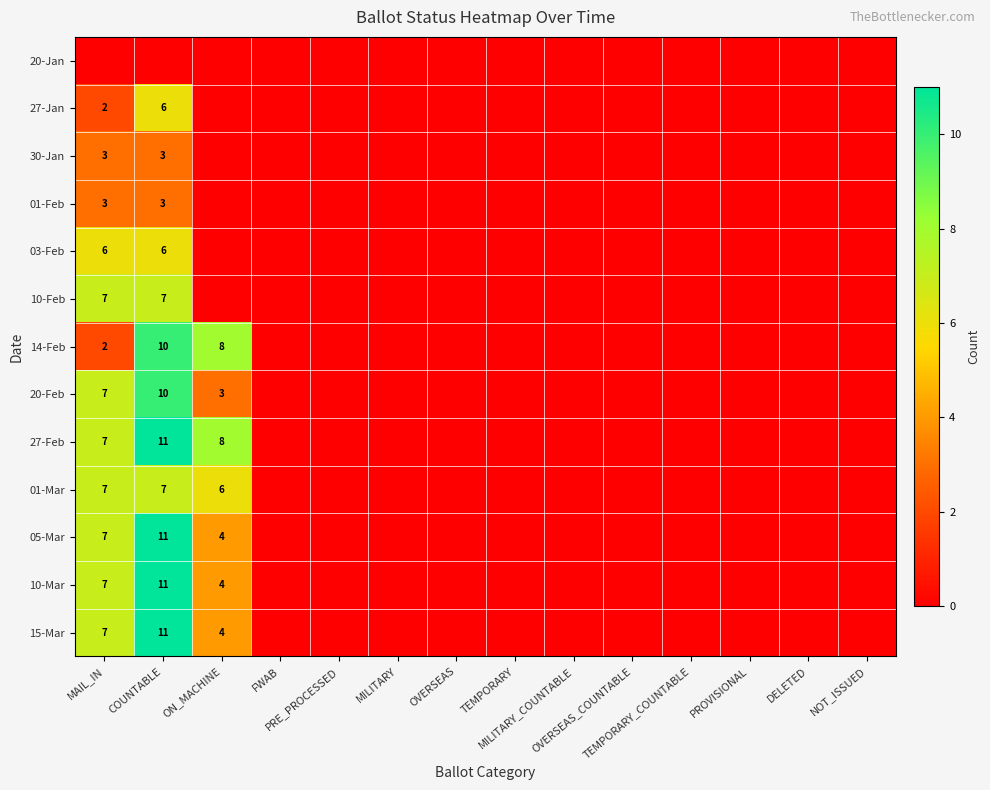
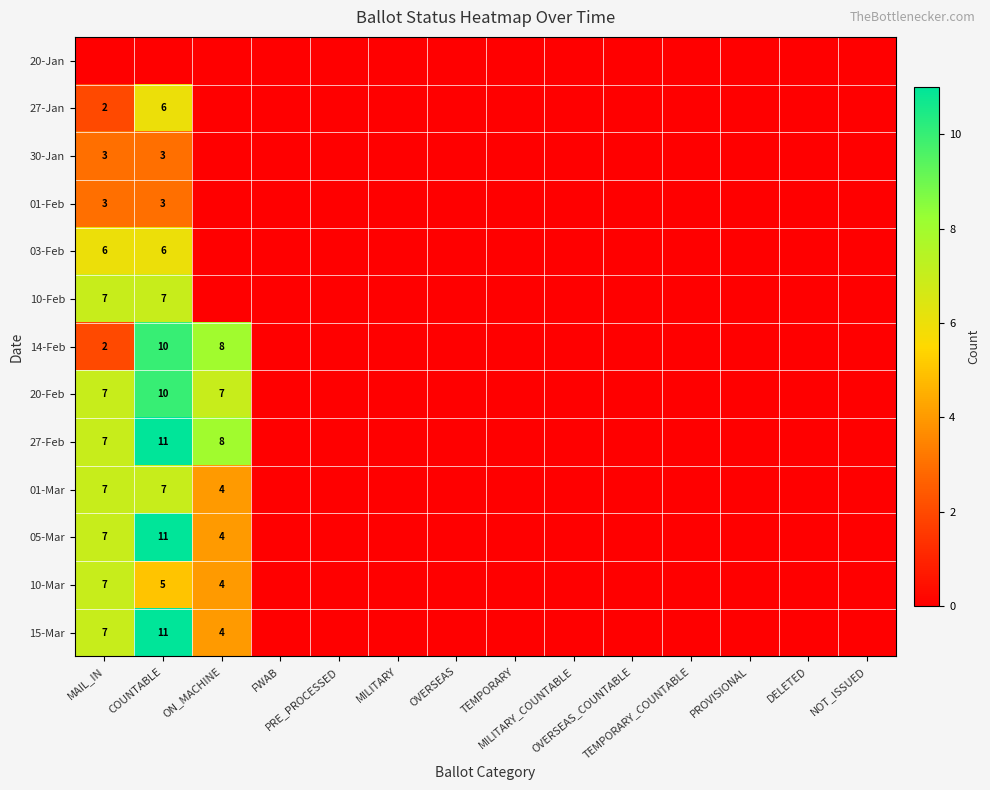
  {
    "27-Jan": {
      "MAIL_IN": 2,
      "COUNTABLE": 6
    },
    "30-Jan": {
      "MAIL_IN": 3,
      "COUNTABLE": 3
    },
    "01-Feb": {
      "MAIL_IN": 3,
      "COUNTABLE": 3
    },
    "03-Feb": {
      "MAIL_IN": 6,
      "COUNTABLE": 6
    },
    "10-Feb": {
      "MAIL_IN": 7,
      "COUNTABLE": 7
    },
    "14-Feb": {
      "MAIL_IN": 2,
      "COUNTABLE": 10,
      "ON_MACHINE": 8
    },
    "20-Feb": {
      "MAIL_IN": 7,
      "COUNTABLE": 10,
-     "ON_MACHINE": 3
+     "ON_MACHINE": 7
    },
    "27-Feb": {
      "MAIL_IN": 7,
      "COUNTABLE": 11,
      "ON_MACHINE": 8
    },
    "01-Mar": {
      "MAIL_IN": 7,
      "COUNTABLE": 7,
-     "ON_MACHINE": 6
+     "ON_MACHINE": 4
    },
    "05-Mar": {
      "MAIL_IN": 7,
      "COUNTABLE": 11,
      "ON_MACHINE": 4
    },
    "10-Mar": {
      "MAIL_IN": 7,
-     "COUNTABLE": 11,
+     "COUNTABLE": 5,
      "ON_MACHINE": 4
    },
    "15-Mar": {
      "MAIL_IN": 7,
      "COUNTABLE": 11,
      "ON_MACHINE": 4
    }
  }
